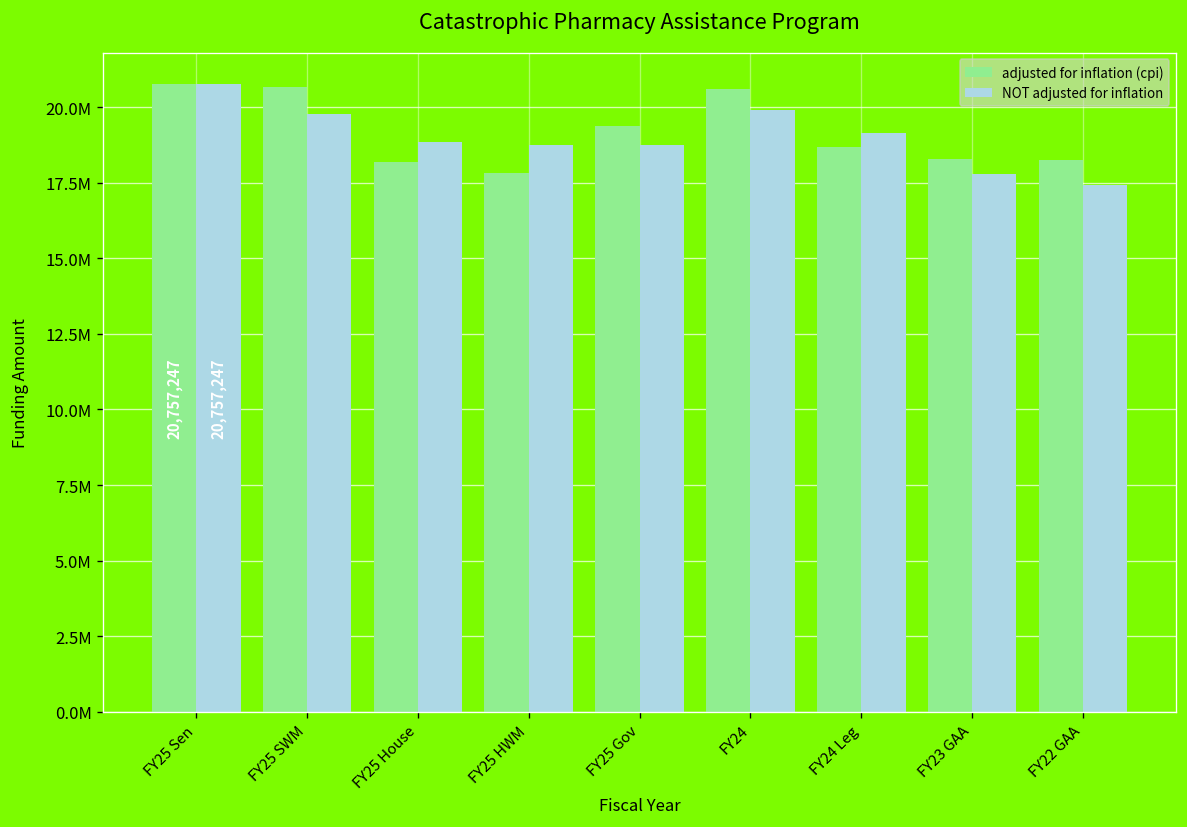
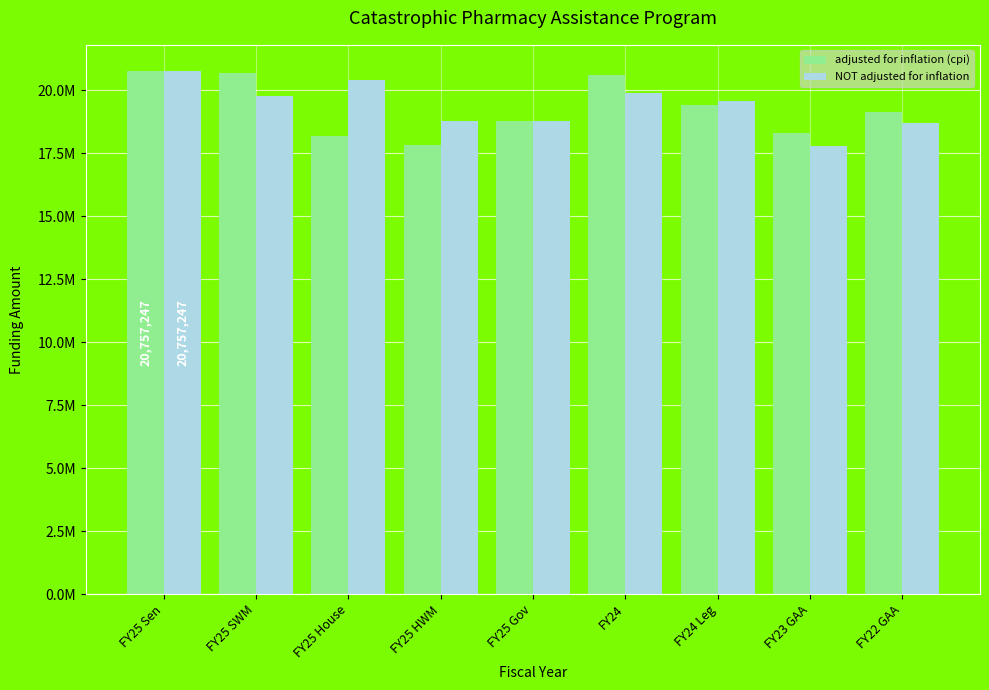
  {
    "adjusted for inflation (cpi)": {
      "FY25 SWM": 20700000,
      "FY25 House": 18200000,
      "FY25 HWM": 17800000,
-     "FY25 Gov": 19400000,
+     "FY25 Gov": 18800000,
      "FY24": 20600000,
-     "FY24 Leg": 18700000,
+     "FY24 Leg": 19400000,
      "FY23 GAA": 18300000,
-     "FY22 GAA": 18300000
+     "FY22 GAA": 19100000
    },
    "NOT adjusted for inflation": {
      "FY25 SWM": 19800000,
-     "FY25 House": 18800000,
+     "FY25 House": 20400000,
      "FY25 HWM": 18800000,
      "FY25 Gov": 18800000,
      "FY24": 19900000,
-     "FY24 Leg": 19100000,
+     "FY24 Leg": 19600000,
      "FY23 GAA": 17800000,
-     "FY22 GAA": 17400000
+     "FY22 GAA": 18700000
    }
  }
